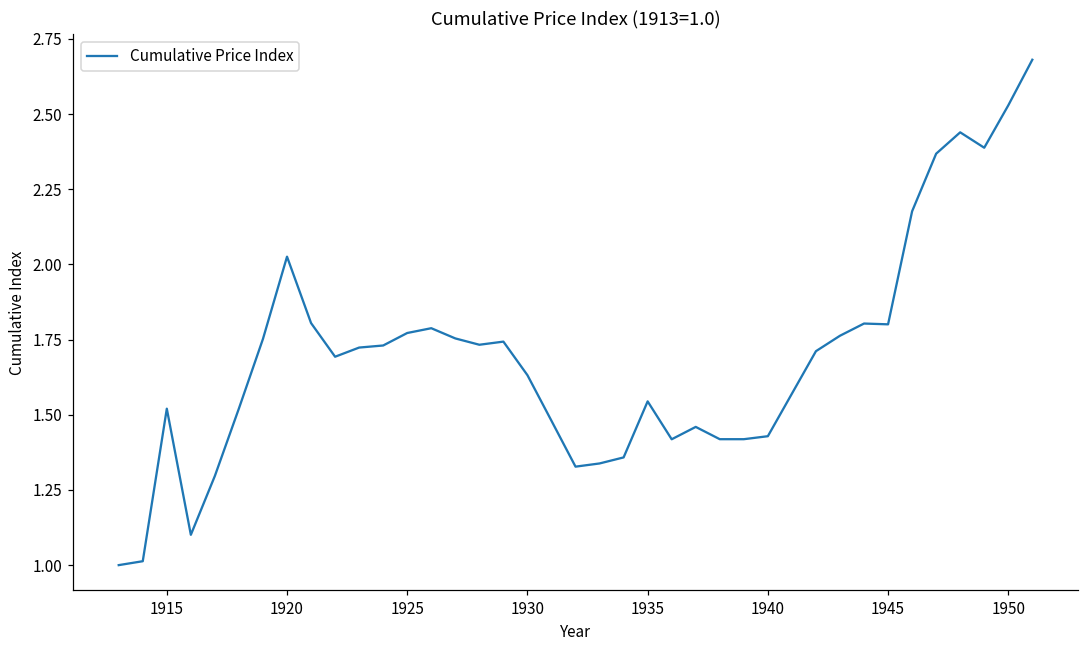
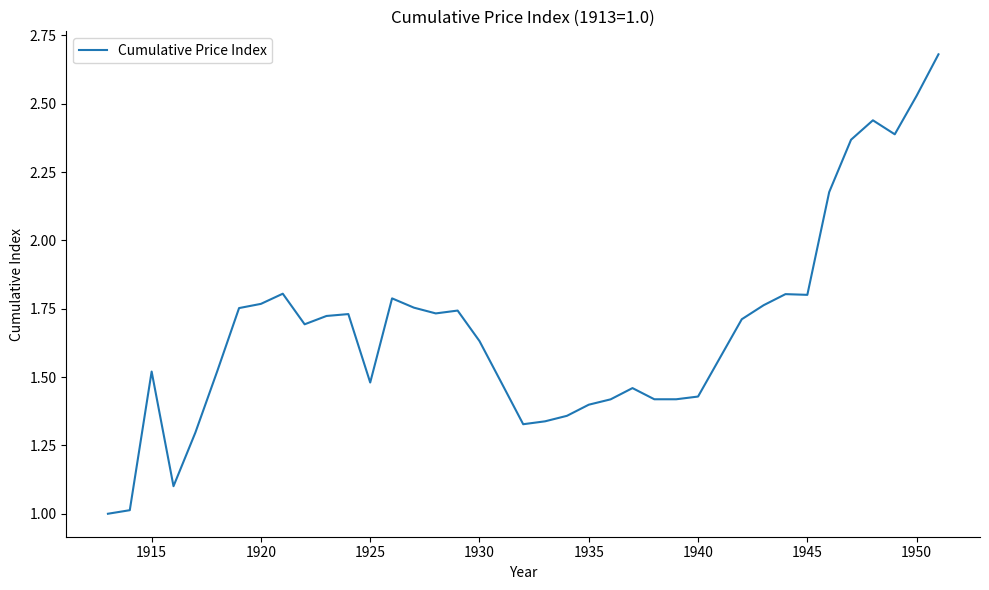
  {
    "1915": 1.52,
-   "1920": 2.03,
-   "1925": 1.77,
+   "1920": 1.77,
+   "1925": 1.48,
    "1930": 1.63,
-   "1935": 1.54,
+   "1935": 1.40,
    "1940": 1.43,
    "1945": 1.80,
    "1950": 2.53
  }
